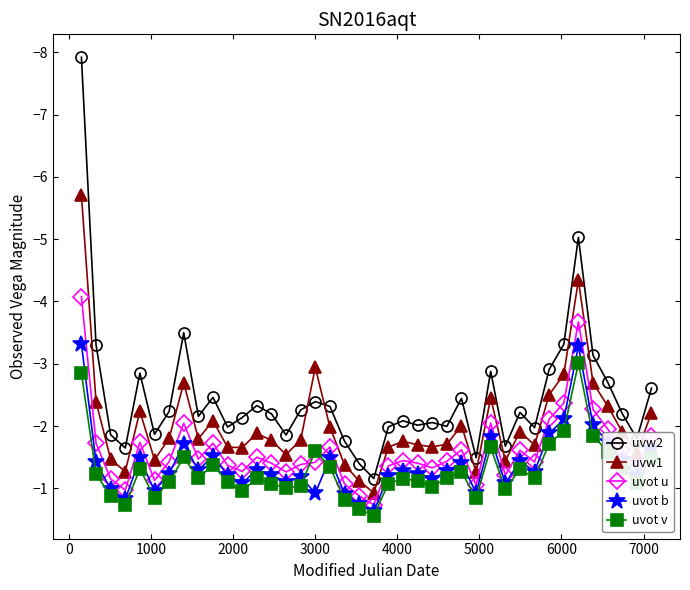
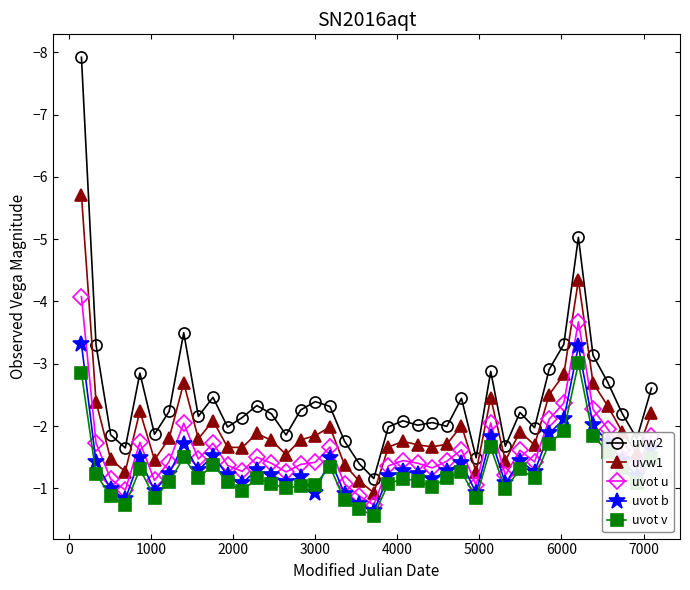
  {
    "uvw2": {
      "3000": -2.4
    },
    "uvw1": {
-     "3000": -2.9
+     "3000": -1.8
    },
    "uvot u": {
      "3000": -1.4
    },
    "uvot b": {
      "3000": -0.9
    },
    "uvot v": {
-     "3000": -1.6
+     "3000": -1.1
    }
  }
